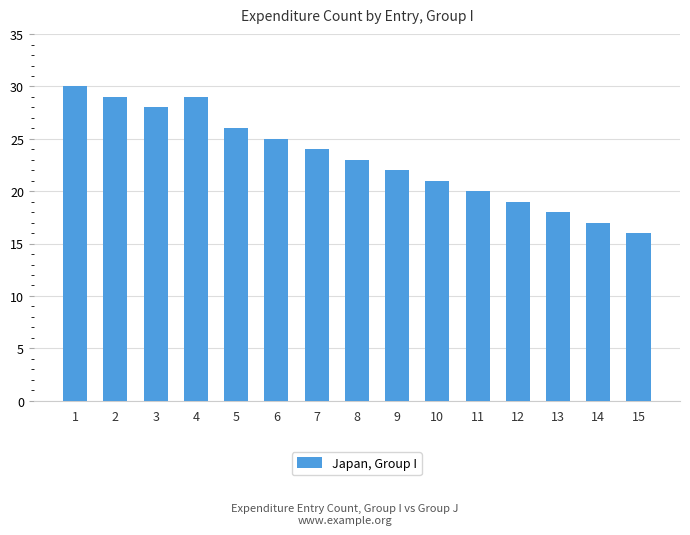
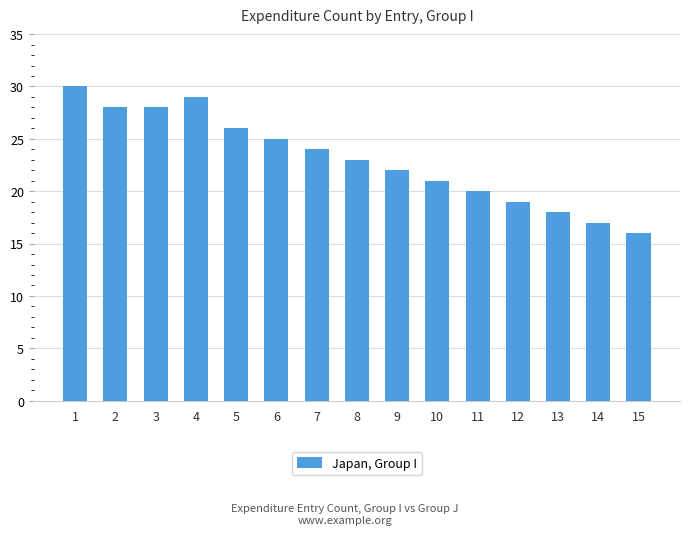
  {
    "1": 30,
-   "2": 29,
+   "2": 28,
    "3": 28,
    "4": 29,
    "5": 26,
    "6": 25,
    "7": 24,
    "8": 23,
    "9": 22,
    "10": 21,
    "11": 20,
    "12": 19,
    "13": 18,
    "14": 17,
    "15": 16
  }
